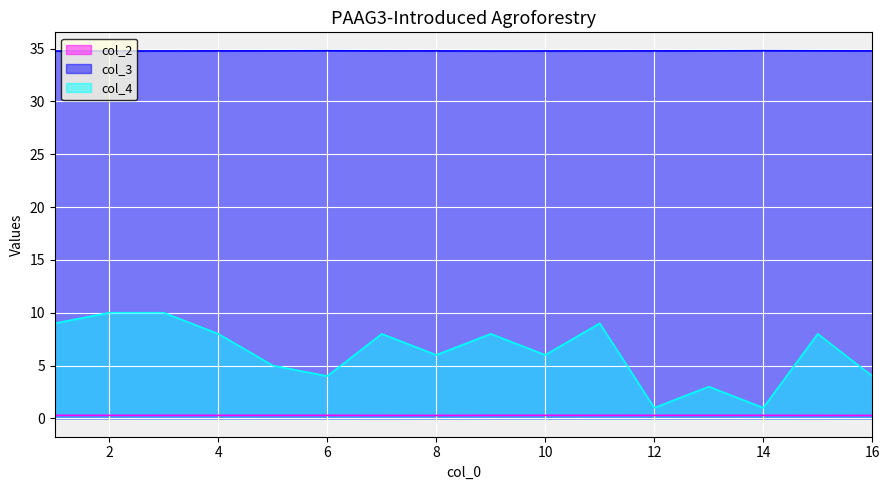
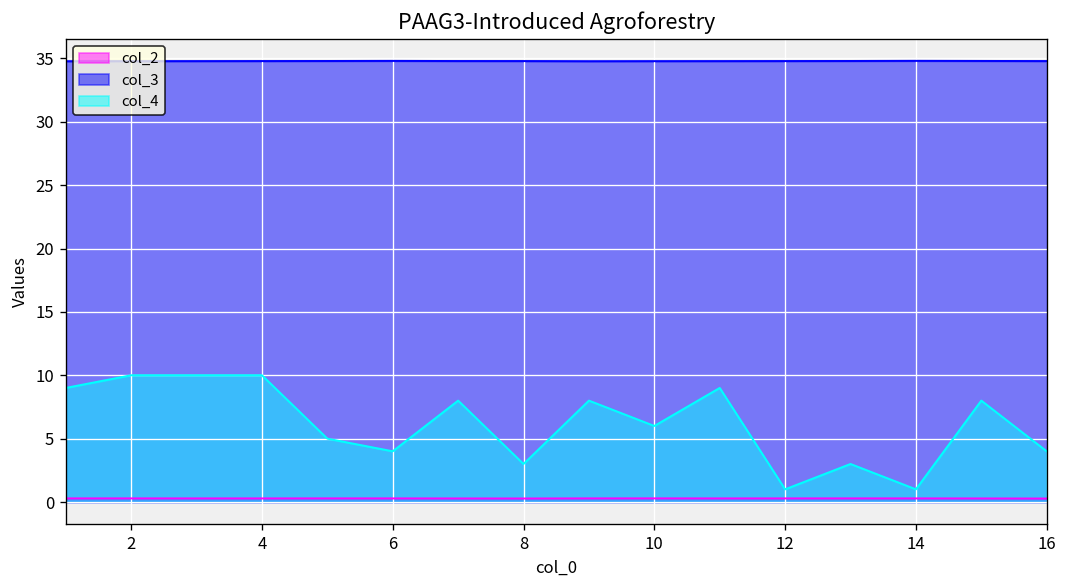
  {
    "col_2": {
      "2": 0.3,
      "4": 0.3,
      "6": 0.3,
      "8": 0.3,
      "10": 0.3,
      "12": 0.3,
      "14": 0.3,
      "16": 0.3
    },
    "col_3": {
      "4": 35,
      "6": 35,
      "8": 35,
      "10": 35,
      "12": 35,
      "14": 35,
      "16": 35
    },
    "col_4": {
      "2": 10,
-     "4": 8,
+     "4": 10,
      "6": 4,
-     "8": 6,
+     "8": 3,
      "10": 6,
      "12": 1,
      "14": 1,
      "16": 4
    }
  }
